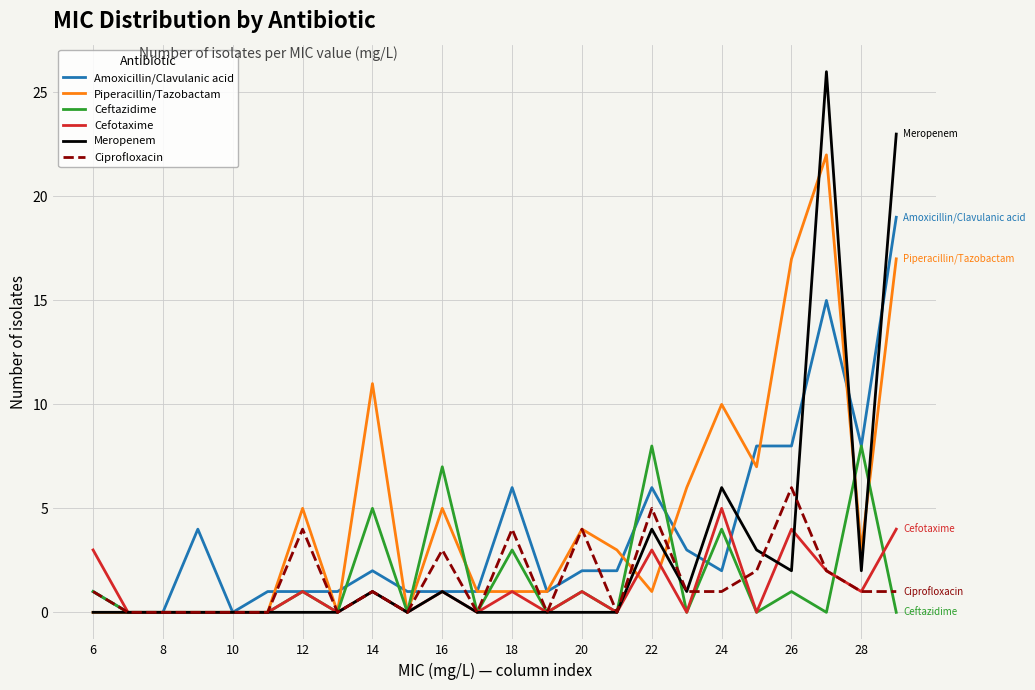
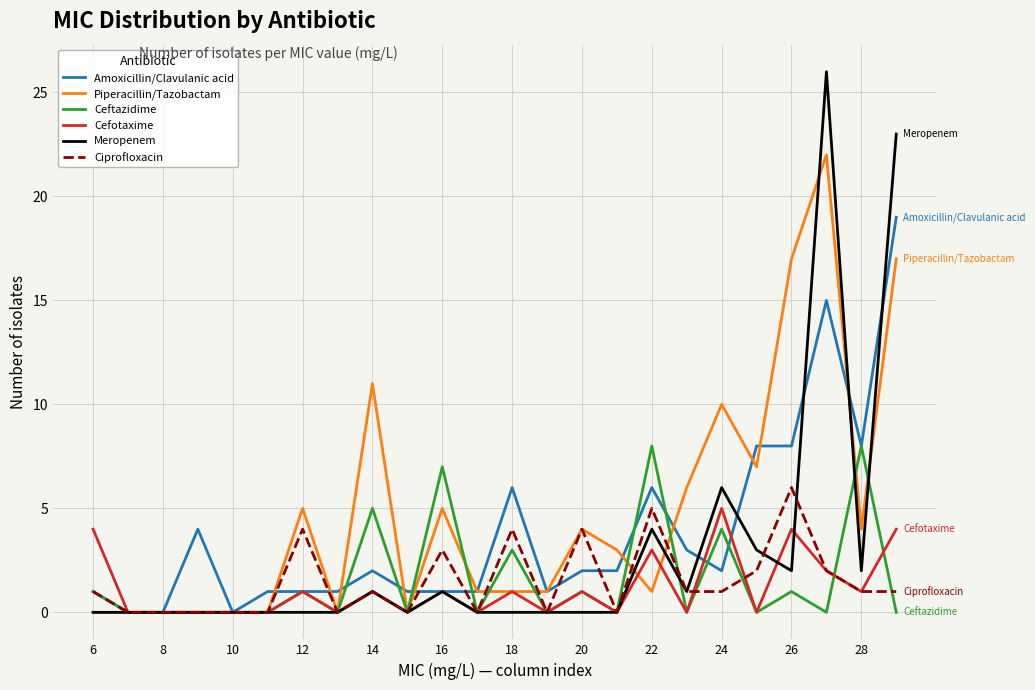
  {
    "Amoxicillin/Clavulanic acid": {
      "14": 2,
      "18": 6,
      "20": 2,
      "22": 6,
      "24": 2,
      "26": 8
    },
    "Piperacillin/Tazobactam": {
      "12": 5,
      "14": 11,
      "16": 5,
      "22": 1,
      "24": 10,
      "26": 17,
-     "28": 3
+     "28": 4
    },
    "Ceftazidime": {
      "14": 5,
      "16": 7,
      "18": 3,
      "22": 8,
      "24": 4,
      "26": 1
    },
    "Cefotaxime": {
-     "6": 3,
+     "6": 4,
      "22": 3,
      "24": 5,
      "26": 4
    },
    "Meropenem": {
      "12": 0,
      "18": 0,
      "20": 0,
      "22": 4,
      "24": 6,
      "26": 2,
      "28": 2
    },
    "Ciprofloxacin": {
      "12": 4,
      "16": 3,
      "18": 4,
      "22": 5,
      "24": 1,
      "26": 6
    }
  }
